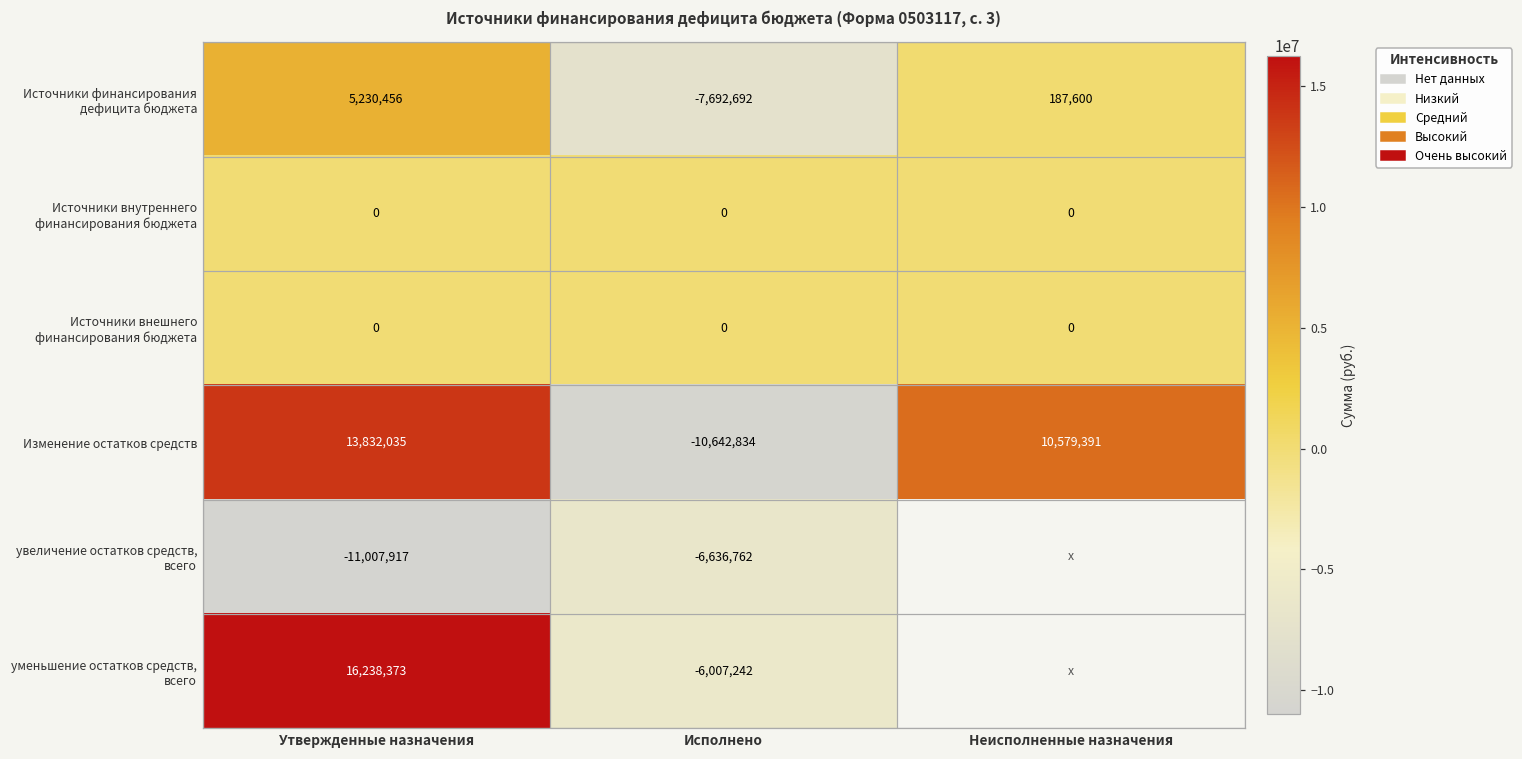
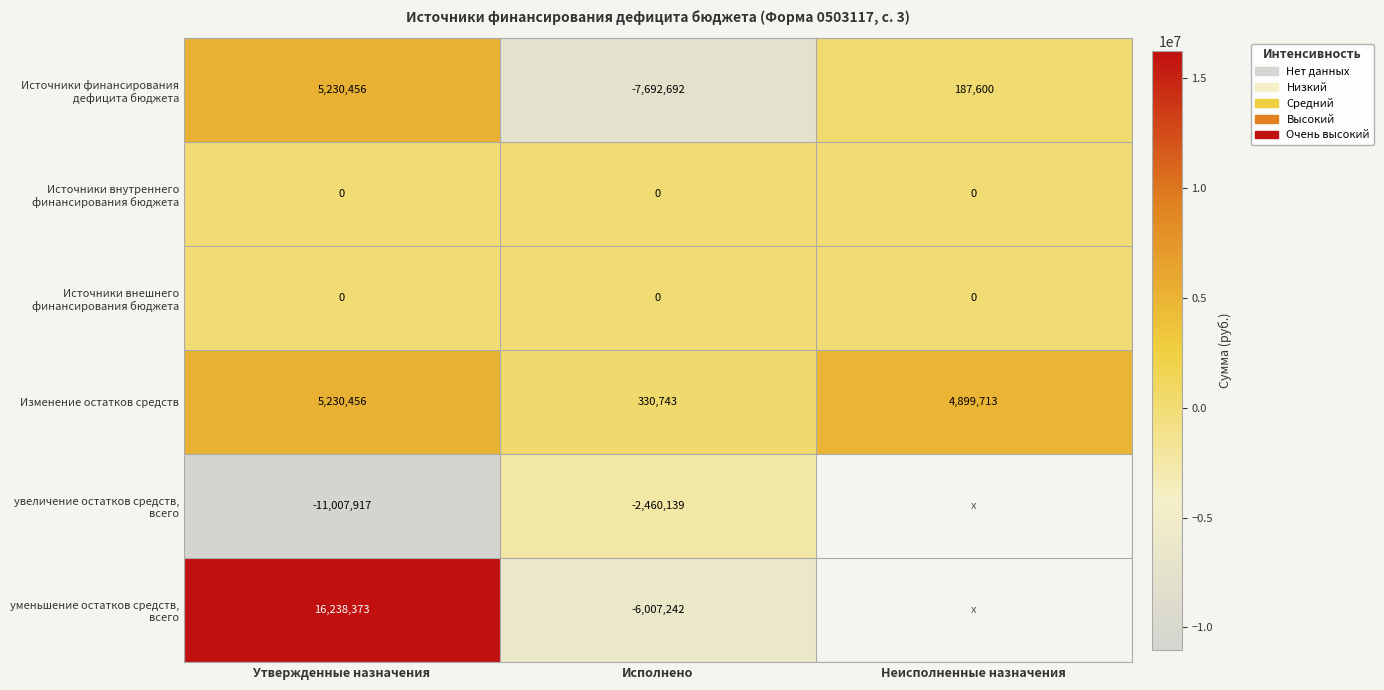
  {
    "Источники финансирования дефицита бюджета": {
      "Утвержденные назначения": "5,230,456",
      "Исполнено": "-7,692,692",
      "Неисполненные назначения": "187,600"
    },
    "Источники внутреннего финансирования бюджета": {
      "Утвержденные назначения": "0",
      "Исполнено": "0",
      "Неисполненные назначения": "0"
    },
    "Источники внешнего финансирования бюджета": {
      "Утвержденные назначения": "0",
      "Исполнено": "0",
      "Неисполненные назначения": "0"
    },
    "Изменение остатков средств": {
-     "Утвержденные назначения": "13,832,035",
-     "Исполнено": "-10,642,834",
-     "Неисполненные назначения": "10,579,391"
+     "Утвержденные назначения": "5,230,456",
+     "Исполнено": "330,743",
+     "Неисполненные назначения": "4,899,713"
    },
    "увеличение остатков средств, всего": {
      "Утвержденные назначения": "-11,007,917",
-     "Исполнено": "-6,636,762"
+     "Исполнено": "-2,460,139"
    },
    "уменьшение остатков средств, всего": {
      "Утвержденные назначения": "16,238,373",
      "Исполнено": "-6,007,242"
    }
  }
